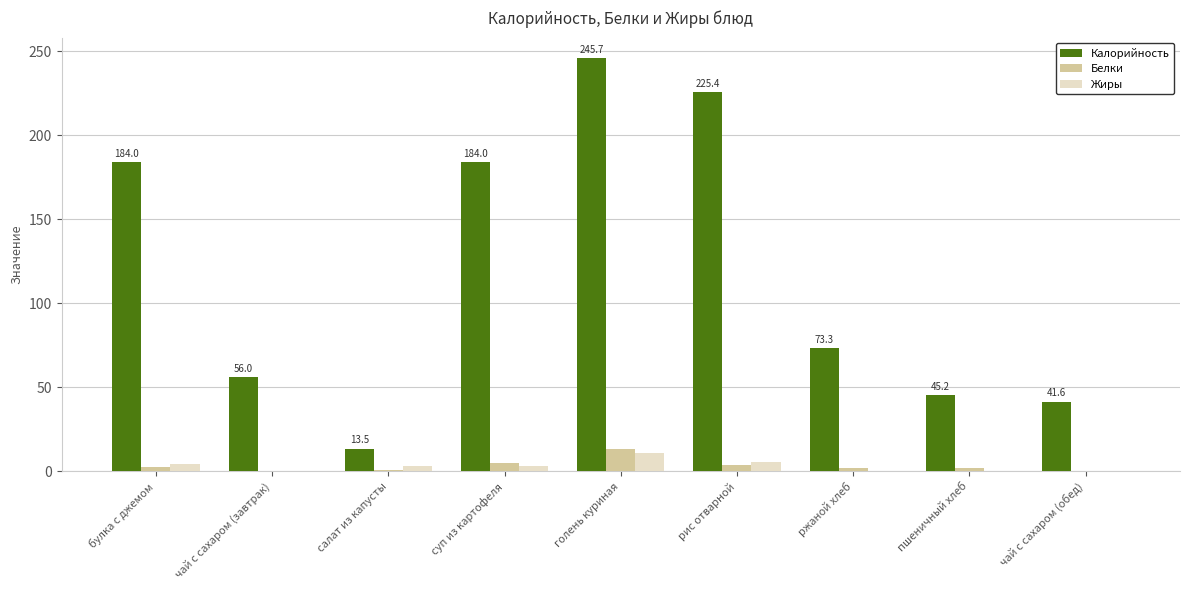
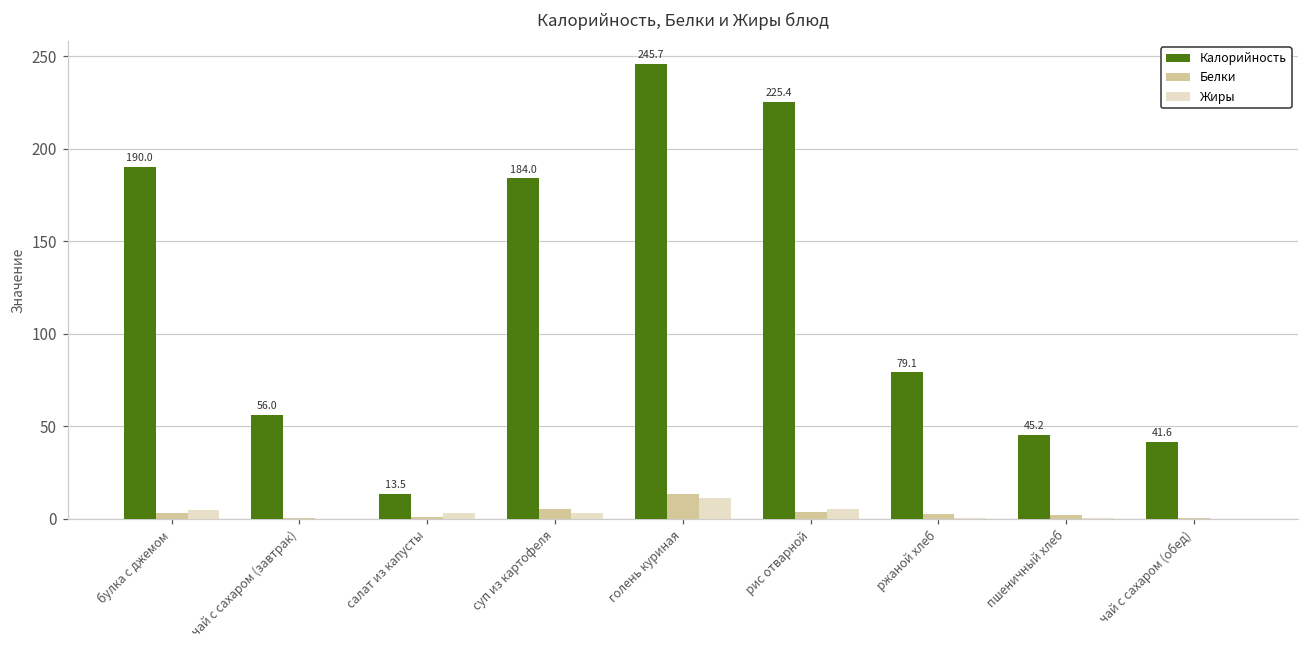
  {
    "Калорийность": {
-     "булка с джемом": 184.0,
+     "булка с джемом": 190.0,
      "чай с сахаром (завтрак)": 56.0,
      "салат из капусты": 13.5,
      "суп из картофеля": 184.0,
      "голень куриная": 245.7,
      "рис отварной": 225.4,
-     "ржаной хлеб": 73.3,
+     "ржаной хлеб": 79.1,
      "пшеничный хлеб": 45.2,
      "чай с сахаром (обед)": 41.6
    }
  }
